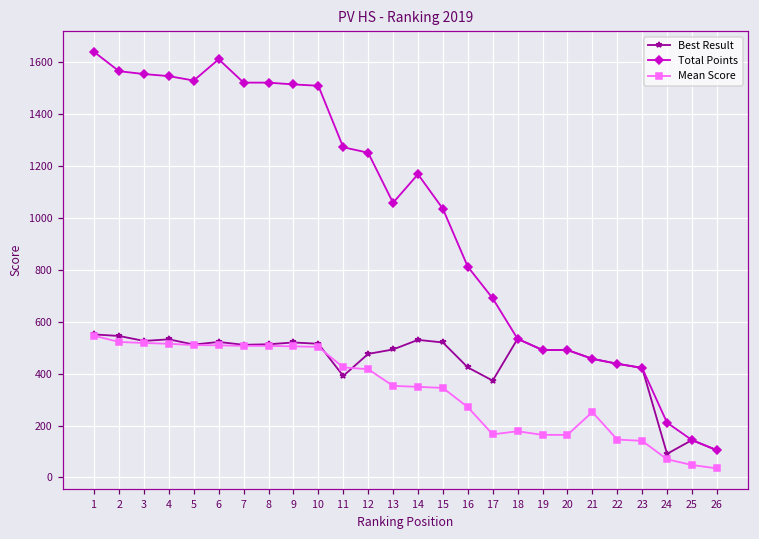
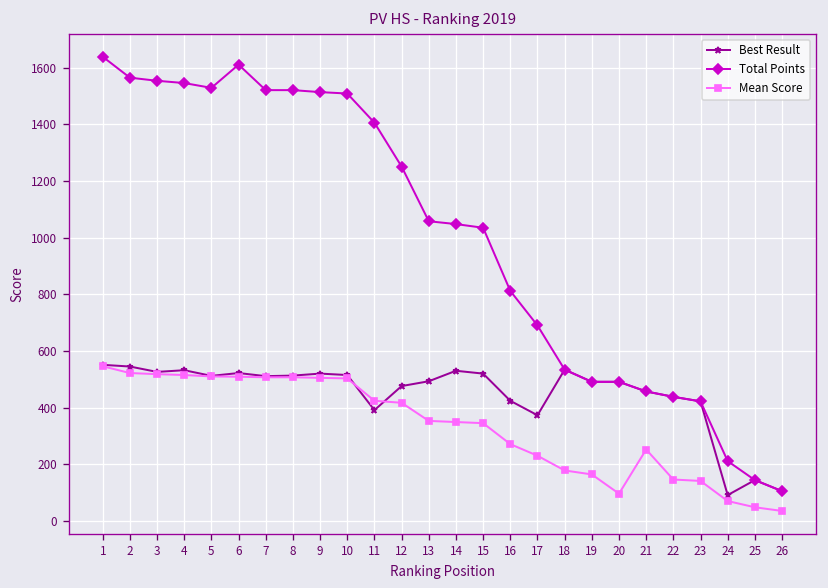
  {
    "Best Result": {
      "2": 550,
      "4": 530,
      "6": 520,
      "9": 520,
      "10": 520,
      "11": 390,
      "12": 480,
      "13": 490,
      "14": 530,
      "15": 520,
      "16": 420,
      "17": 370,
      "24": 90
    },
    "Total Points": {
      "1": 1640,
      "2": 1570,
      "3": 1550,
      "4": 1550,
      "5": 1530,
      "6": 1610,
      "7": 1520,
      "8": 1520,
      "9": 1510,
      "10": 1510,
-     "11": 1270,
+     "11": 1410,
      "12": 1250,
      "13": 1060,
-     "14": 1170,
+     "14": 1050,
      "15": 1040,
      "16": 810,
      "17": 690,
      "24": 210
    },
    "Mean Score": {
      "2": 520,
      "4": 520,
      "6": 510,
      "9": 510,
      "10": 500,
      "11": 420,
      "12": 420,
      "13": 350,
      "14": 350,
      "15": 350,
      "16": 270,
-     "17": 170,
+     "17": 230,
      "18": 180,
      "19": 160,
-     "20": 160,
+     "20": 100,
      "21": 250,
      "22": 150,
      "23": 140,
      "24": 70,
      "25": 50,
      "26": 40
    }
  }
